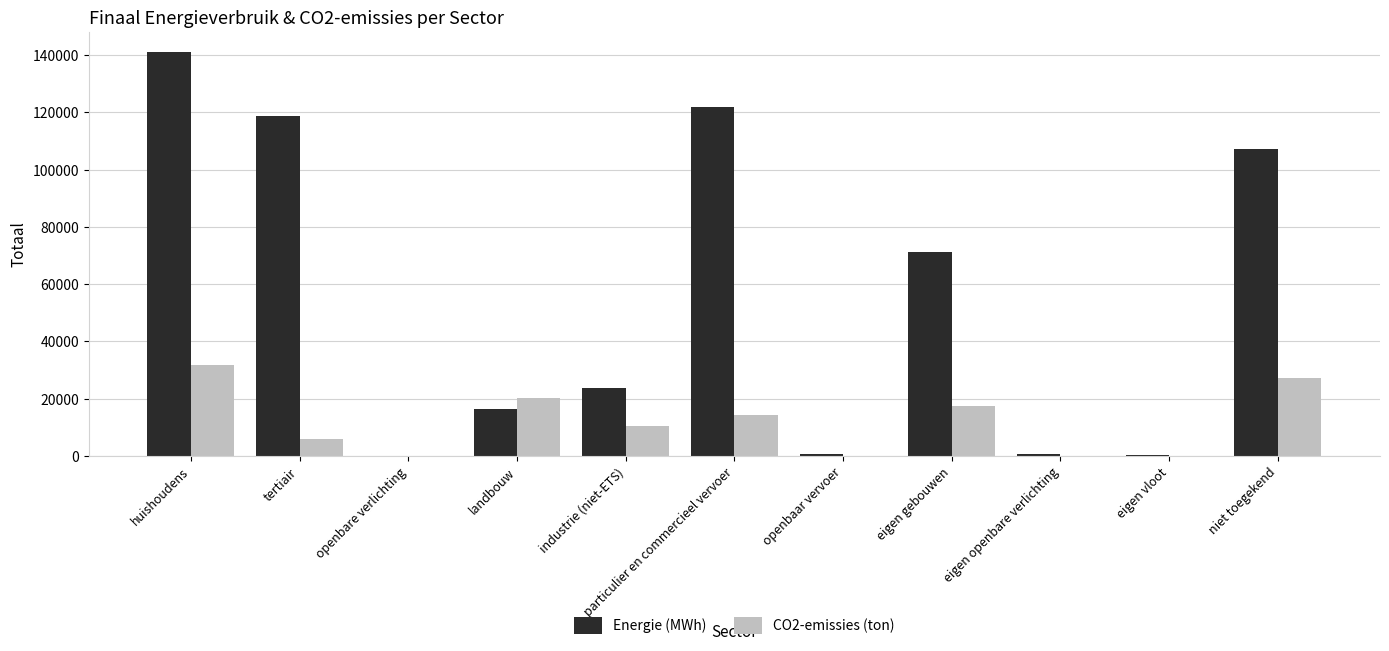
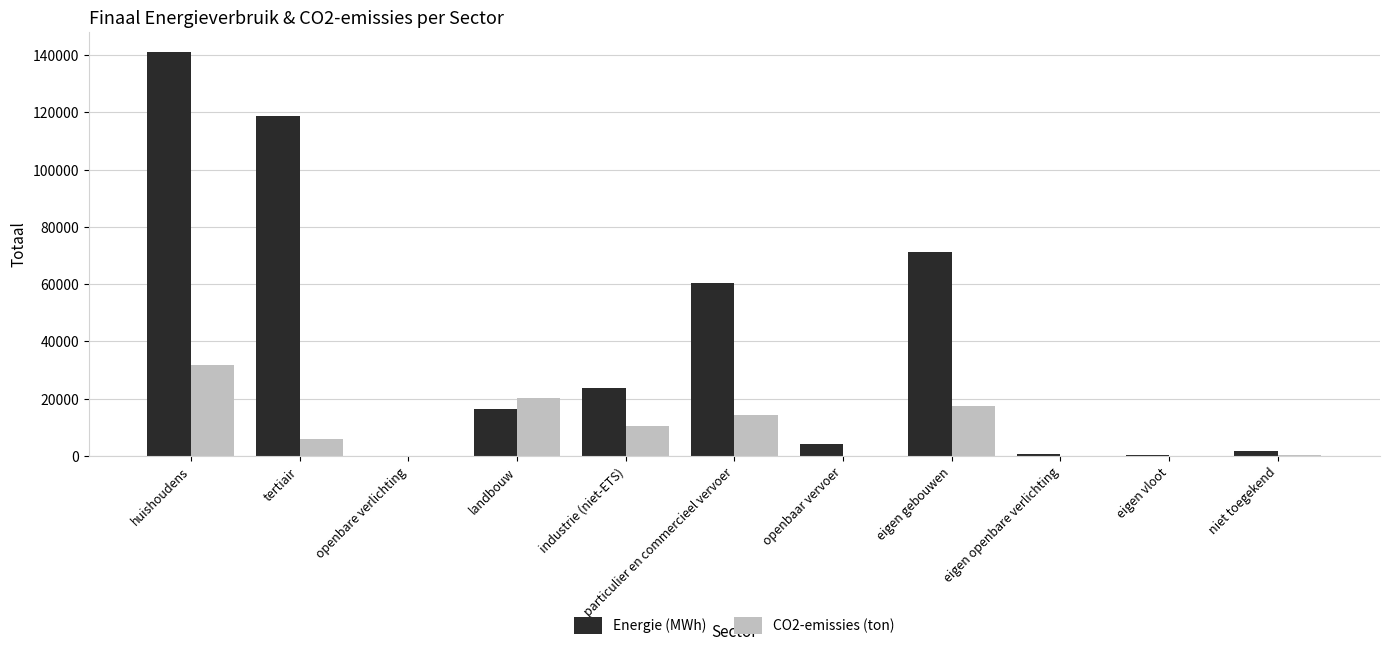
  {
    "Energie (MWh)": {
      "huishoudens": 141000,
      "tertiair": 119000,
      "openbare verlichting": 0,
      "landbouw": 16000,
      "industrie (niet-ETS)": 24000,
-     "particulier en commercieel vervoer": 122000,
-     "openbaar vervoer": 1000,
+     "particulier en commercieel vervoer": 60000,
+     "openbaar vervoer": 4000,
      "eigen gebouwen": 71000,
-     "niet toegekend": 107000
+     "niet toegekend": 2000
    },
    "CO2-emissies (ton)": {
      "huishoudens": 32000,
      "tertiair": 6000,
      "openbare verlichting": 0,
      "landbouw": 20000,
      "industrie (niet-ETS)": 10000,
      "particulier en commercieel vervoer": 14000,
      "eigen gebouwen": 17000,
-     "niet toegekend": 27000
+     "niet toegekend": 0
    }
  }
